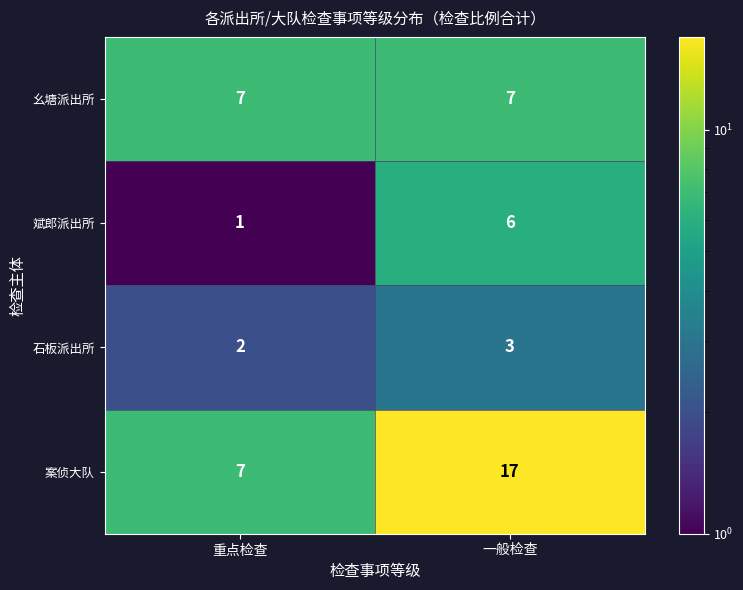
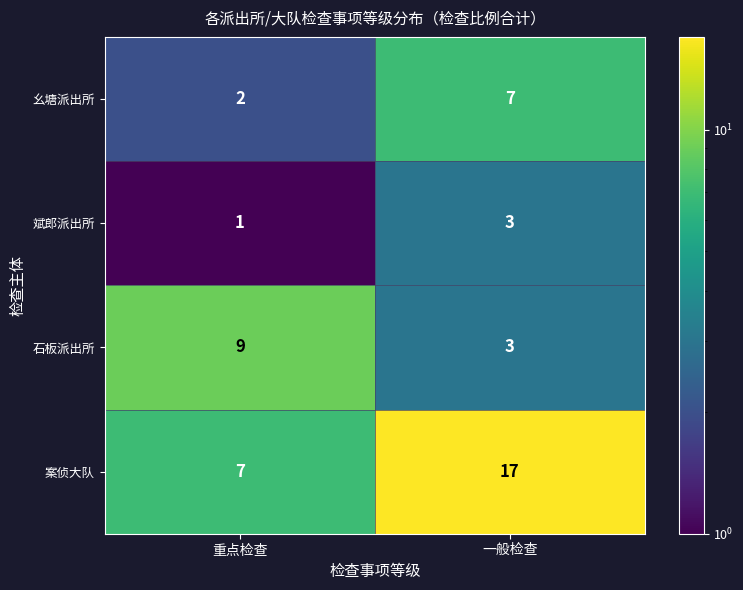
  {
    "幺塘派出所": {
-     "重点检查": 7,
+     "重点检查": 2,
      "一般检查": 7
    },
    "斌郎派出所": {
      "重点检查": 1,
-     "一般检查": 6
+     "一般检查": 3
    },
    "石板派出所": {
-     "重点检查": 2,
+     "重点检查": 9,
      "一般检查": 3
    },
    "案侦大队": {
      "重点检查": 7,
      "一般检查": 17
    }
  }
